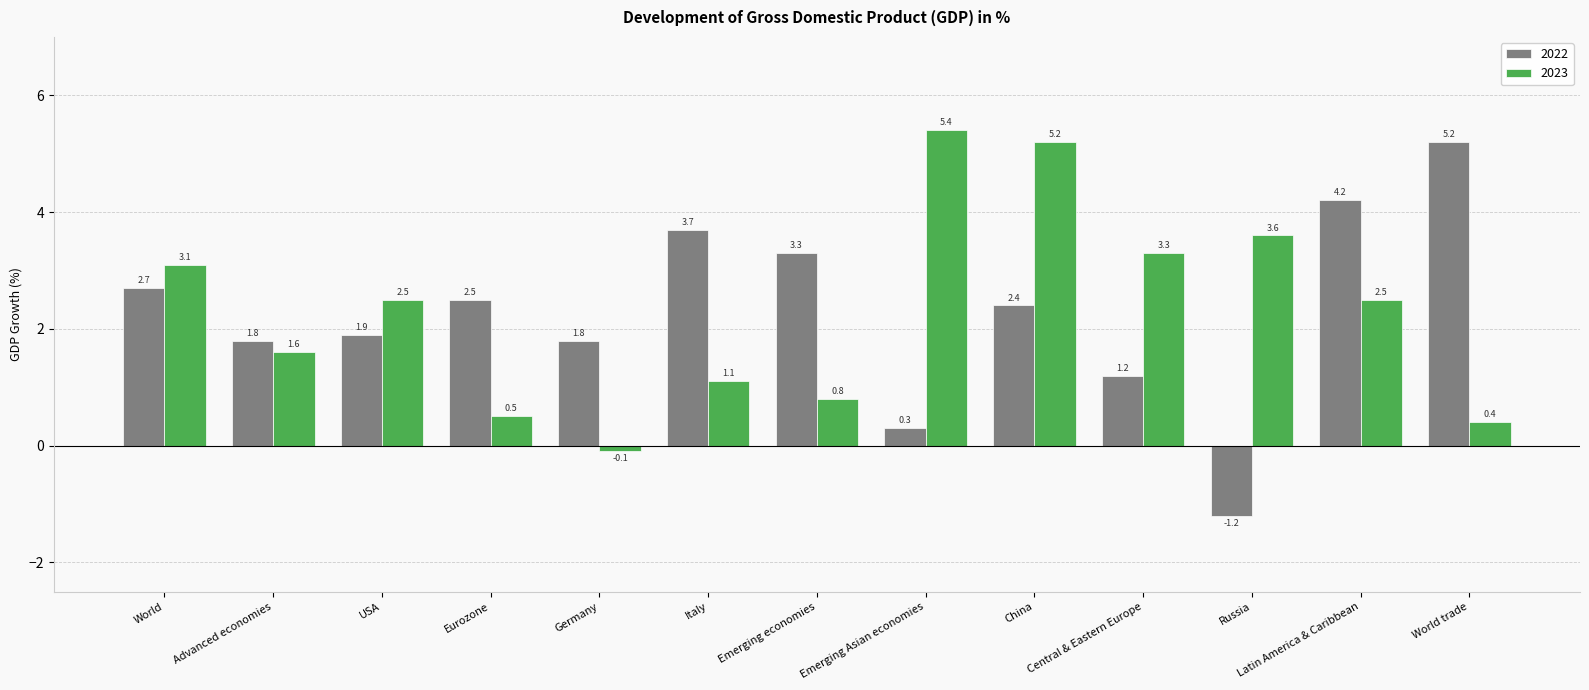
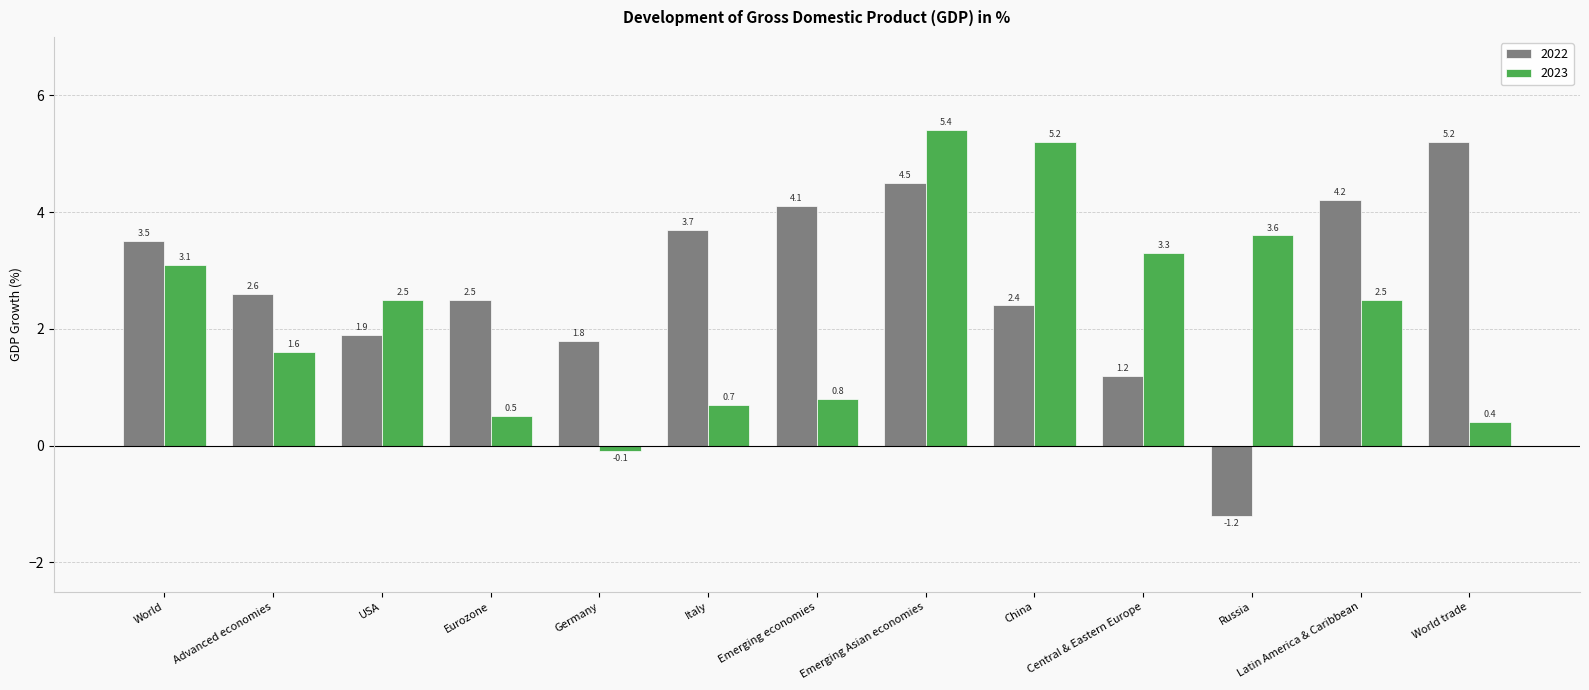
  {
    "2022": {
-     "World": 2.7,
-     "Advanced economies": 1.8,
+     "World": 3.5,
+     "Advanced economies": 2.6,
      "USA": 1.9,
      "Eurozone": 2.5,
      "Germany": 1.8,
      "Italy": 3.7,
-     "Emerging economies": 3.3,
-     "Emerging Asian economies": 0.3,
+     "Emerging economies": 4.1,
+     "Emerging Asian economies": 4.5,
      "China": 2.4,
      "Central & Eastern Europe": 1.2,
      "Russia": -1.2,
      "Latin America & Caribbean": 4.2,
      "World trade": 5.2
    },
    "2023": {
      "World": 3.1,
      "Advanced economies": 1.6,
      "USA": 2.5,
      "Eurozone": 0.5,
      "Germany": -0.1,
-     "Italy": 1.1,
+     "Italy": 0.7,
      "Emerging economies": 0.8,
      "Emerging Asian economies": 5.4,
      "China": 5.2,
      "Central & Eastern Europe": 3.3,
      "Russia": 3.6,
      "Latin America & Caribbean": 2.5,
      "World trade": 0.4
    }
  }
